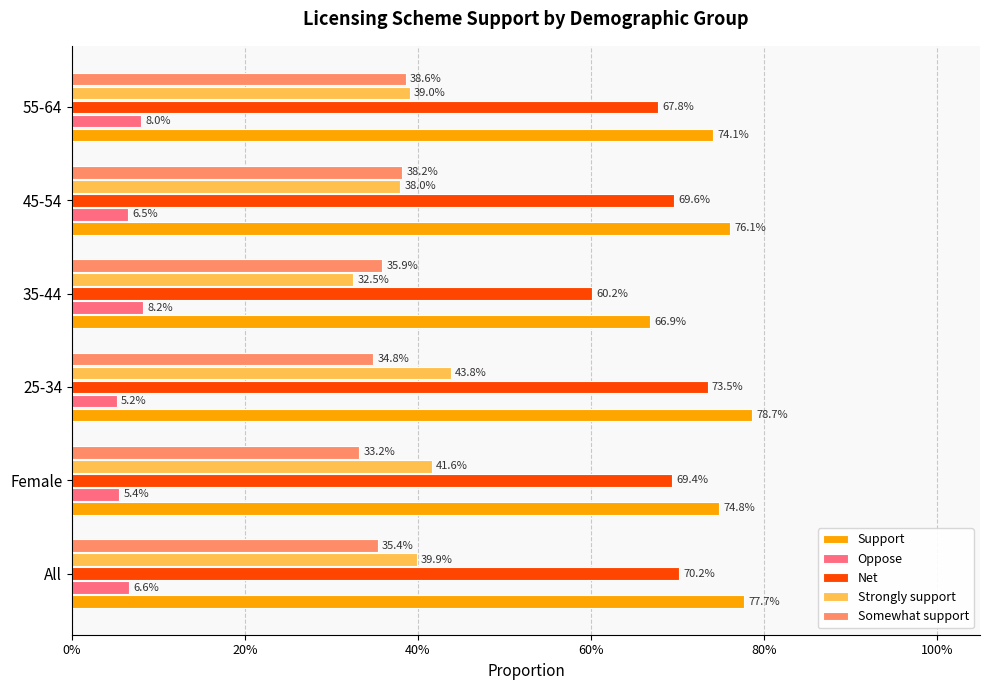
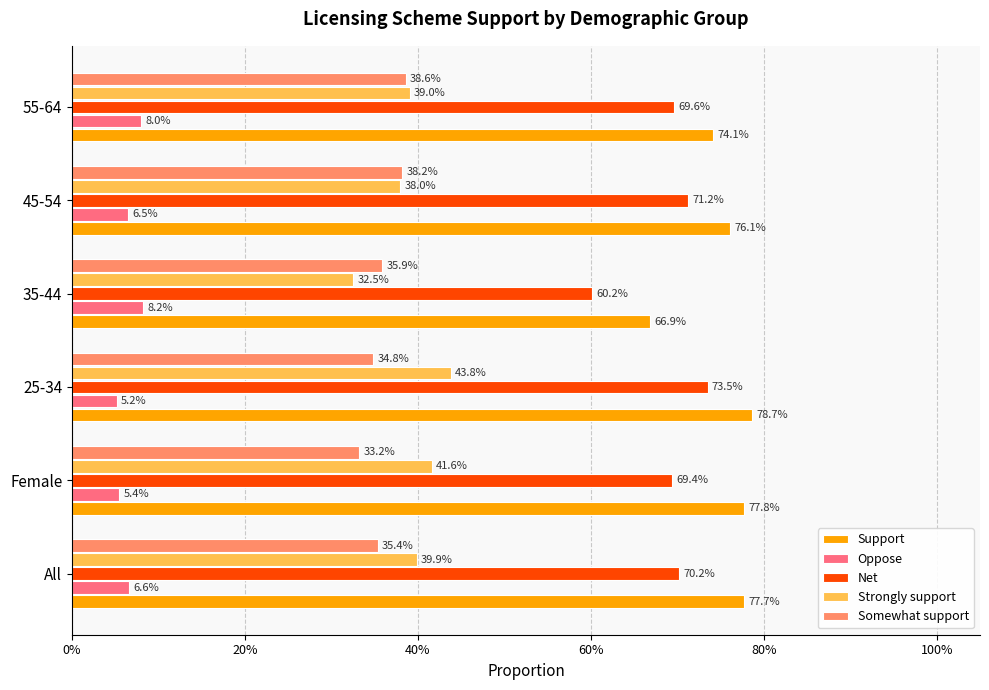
  {
    "Support": {
      "55-64": "74.1%",
      "45-54": "76.1%",
      "35-44": "66.9%",
      "25-34": "78.7%",
-     "Female": "74.8%",
+     "Female": "77.8%",
      "All": "77.7%"
    },
    "Net": {
-     "55-64": "67.8%",
-     "45-54": "69.6%",
+     "55-64": "69.6%",
+     "45-54": "71.2%",
      "35-44": "60.2%",
      "25-34": "73.5%",
      "Female": "69.4%",
      "All": "70.2%"
    }
  }
